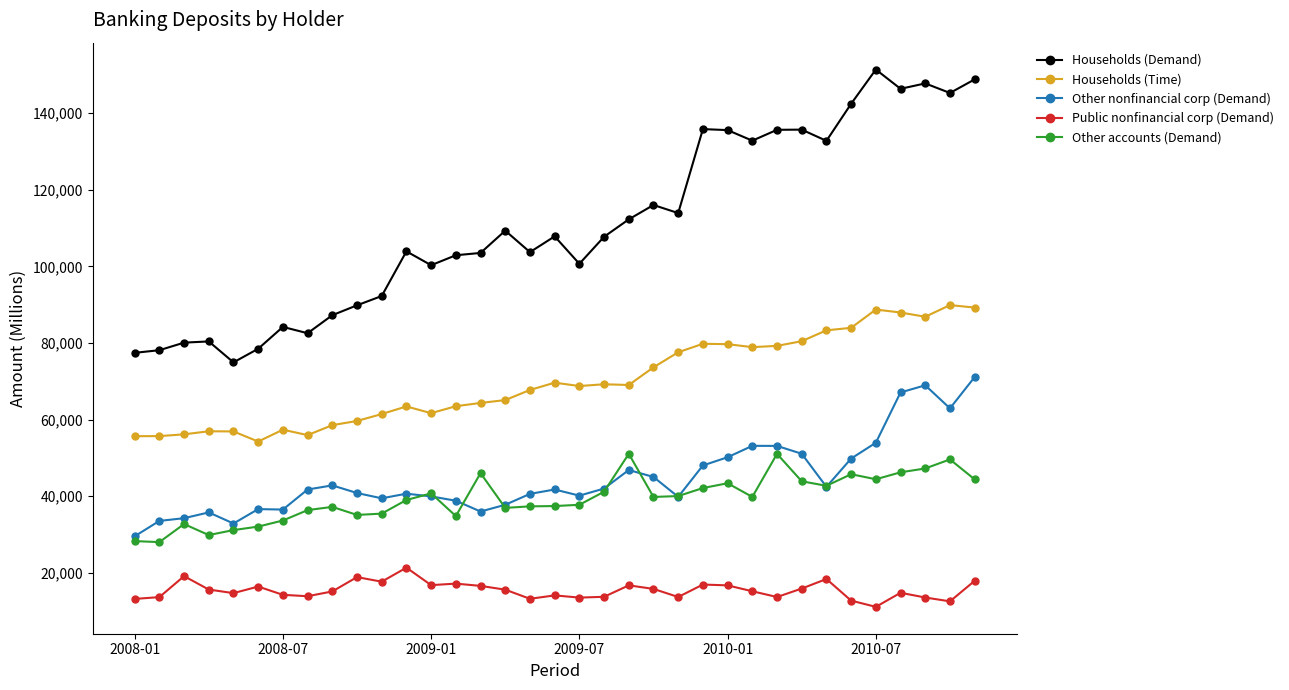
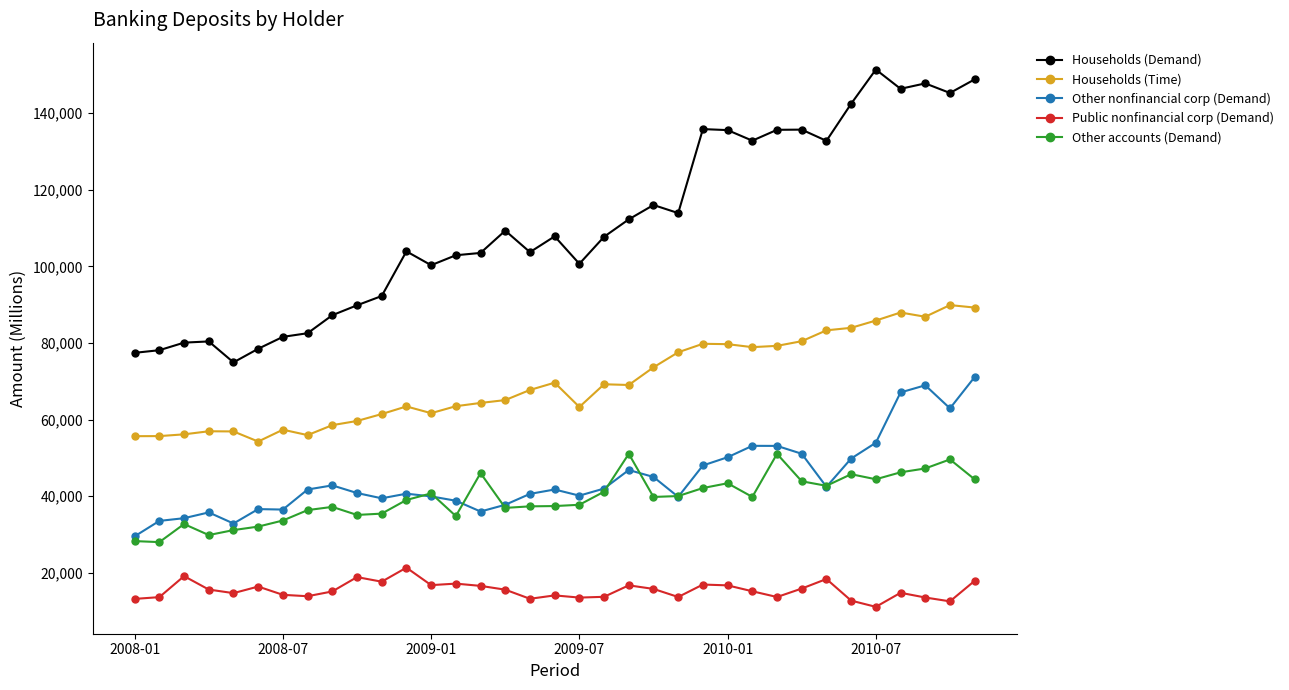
  {
    "Households (Demand)": {
      "2008-01": "77,000",
-     "2008-07": "84,000",
+     "2008-07": "82,000",
      "2009-01": "100,000",
      "2009-07": "101,000",
      "2010-01": "136,000",
      "2010-07": "151,000"
    },
    "Households (Time)": {
      "2008-01": "56,000",
      "2008-07": "57,000",
      "2009-01": "62,000",
-     "2009-07": "69,000",
+     "2009-07": "63,000",
      "2010-01": "80,000",
-     "2010-07": "89,000"
+     "2010-07": "86,000"
    },
    "Other nonfinancial corp (Demand)": {
      "2008-01": "30,000",
      "2008-07": "37,000",
      "2009-01": "40,000",
      "2009-07": "40,000",
      "2010-01": "50,000",
      "2010-07": "54,000"
    },
    "Public nonfinancial corp (Demand)": {
      "2008-01": "13,000",
      "2008-07": "14,000",
      "2009-01": "17,000",
      "2009-07": "14,000",
      "2010-01": "17,000",
      "2010-07": "11,000"
    },
    "Other accounts (Demand)": {
      "2008-01": "28,000",
      "2008-07": "34,000",
      "2009-01": "41,000",
      "2009-07": "38,000",
      "2010-01": "43,000",
      "2010-07": "44,000"
    }
  }
